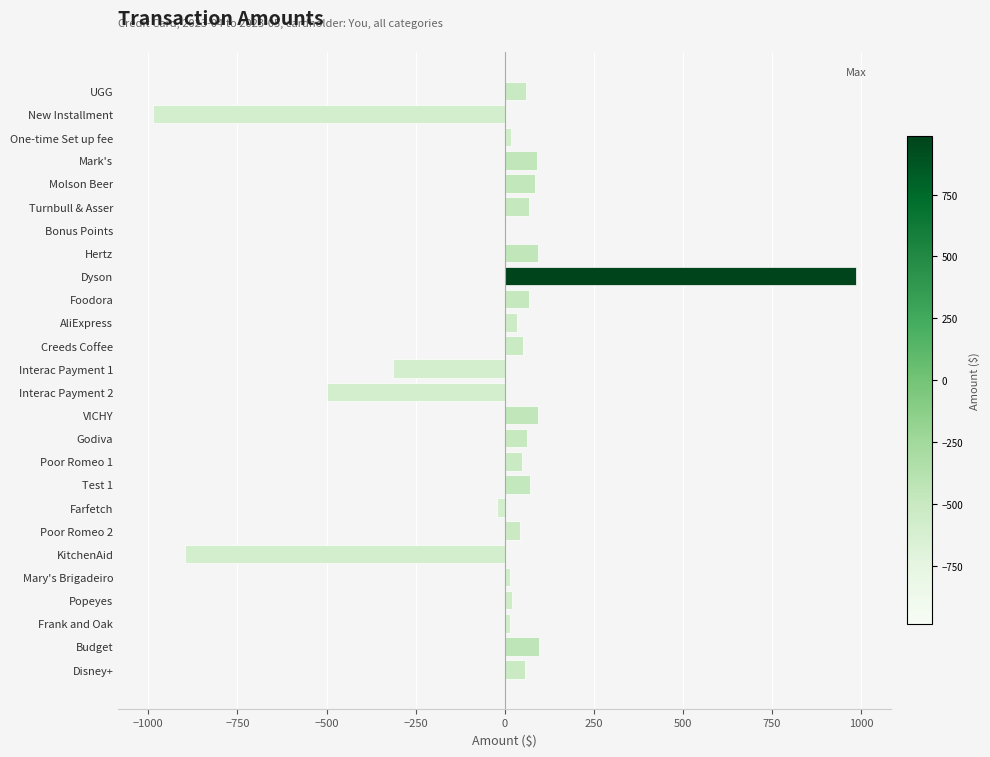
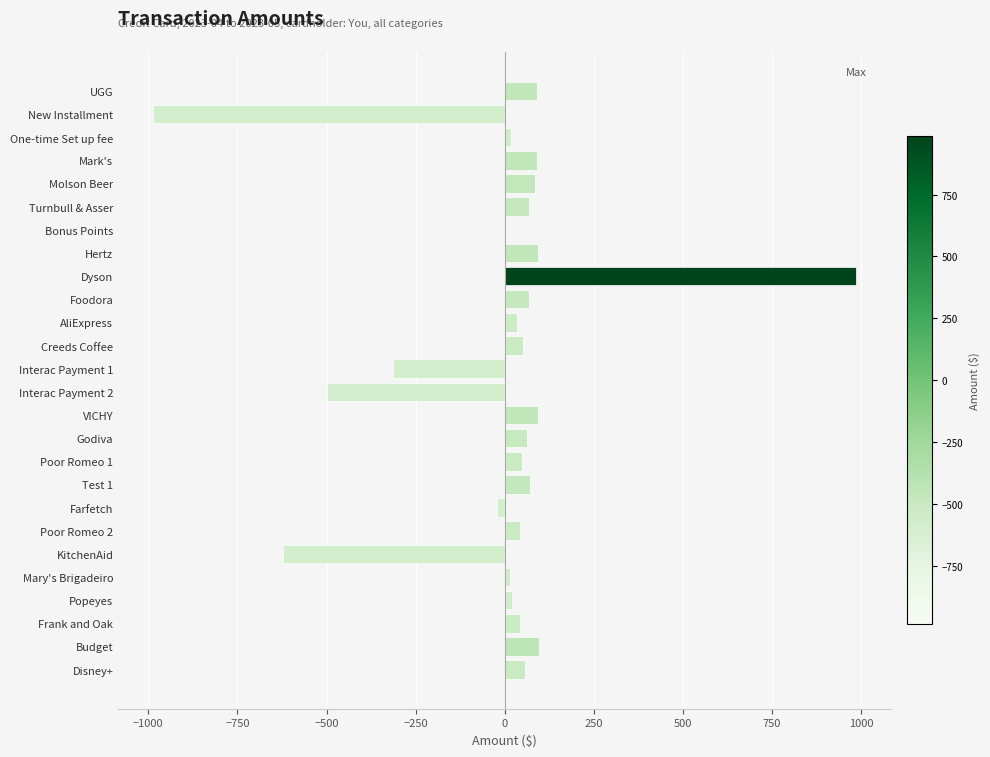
  {
-   "UGG": 60,
+   "UGG": 90,
    "New Installment": -990,
    "One-time Set up fee": 20,
    "Mark's": 90,
    "Molson Beer": 80,
    "Turnbull & Asser": 70,
    "Bonus Points": 0,
    "Hertz": 90,
    "Dyson": 990,
    "Foodora": 70,
    "AliExpress": 40,
    "Creeds Coffee": 50,
    "Interac Payment 1": -310,
    "Interac Payment 2": -500,
    "VICHY": 90,
    "Godiva": 60,
    "Poor Romeo 1": 50,
    "Test 1": 70,
    "Farfetch": -20,
    "Poor Romeo 2": 40,
-   "KitchenAid": -900,
+   "KitchenAid": -620,
    "Mary's Brigadeiro": 20,
    "Popeyes": 20,
-   "Frank and Oak": 10,
+   "Frank and Oak": 40,
    "Budget": 100,
    "Disney+": 60
  }
